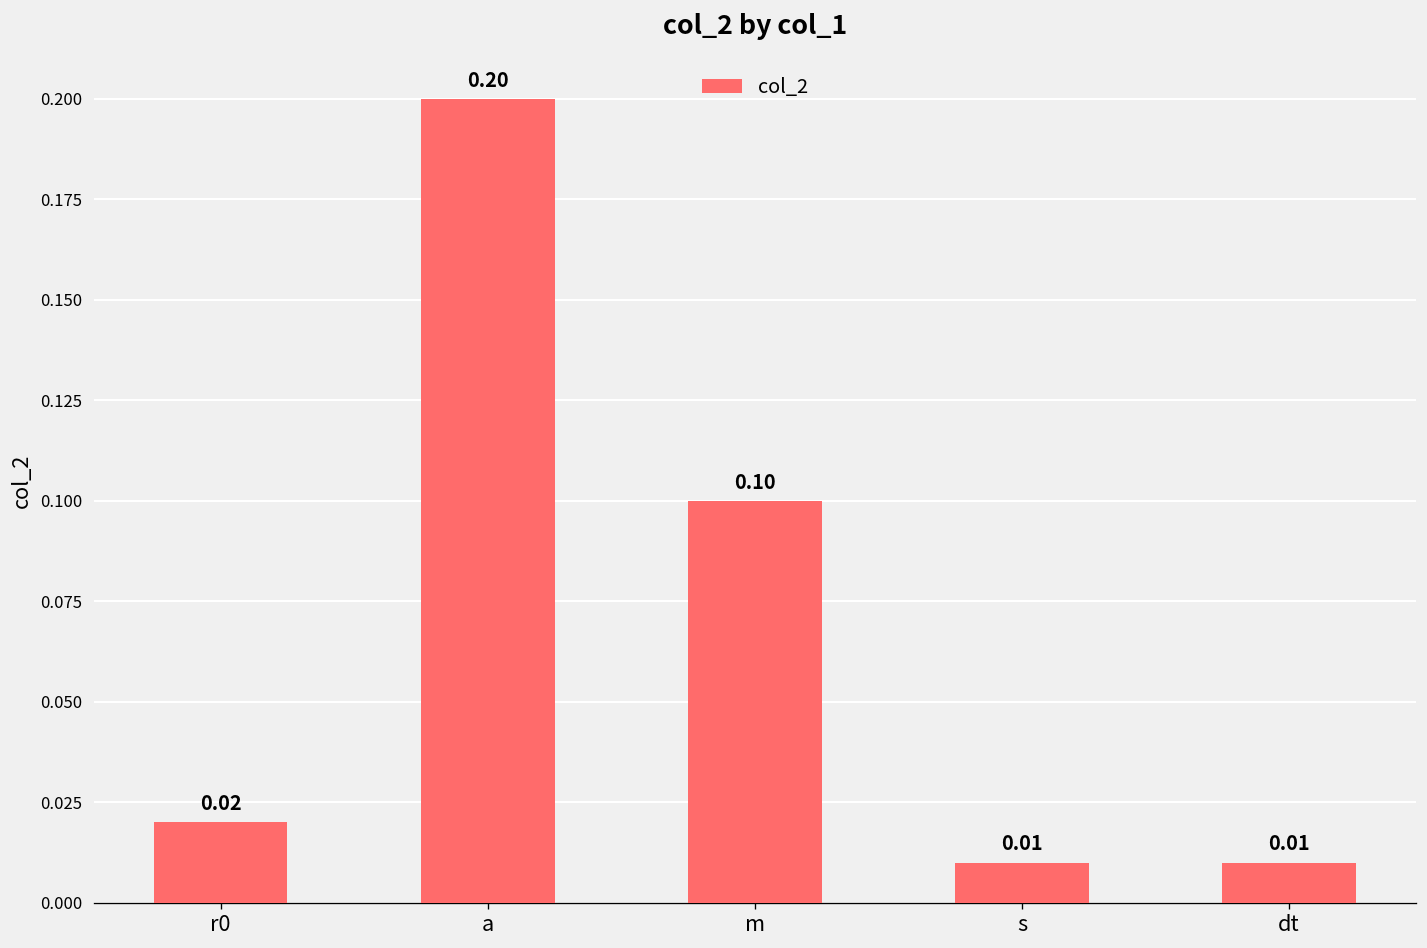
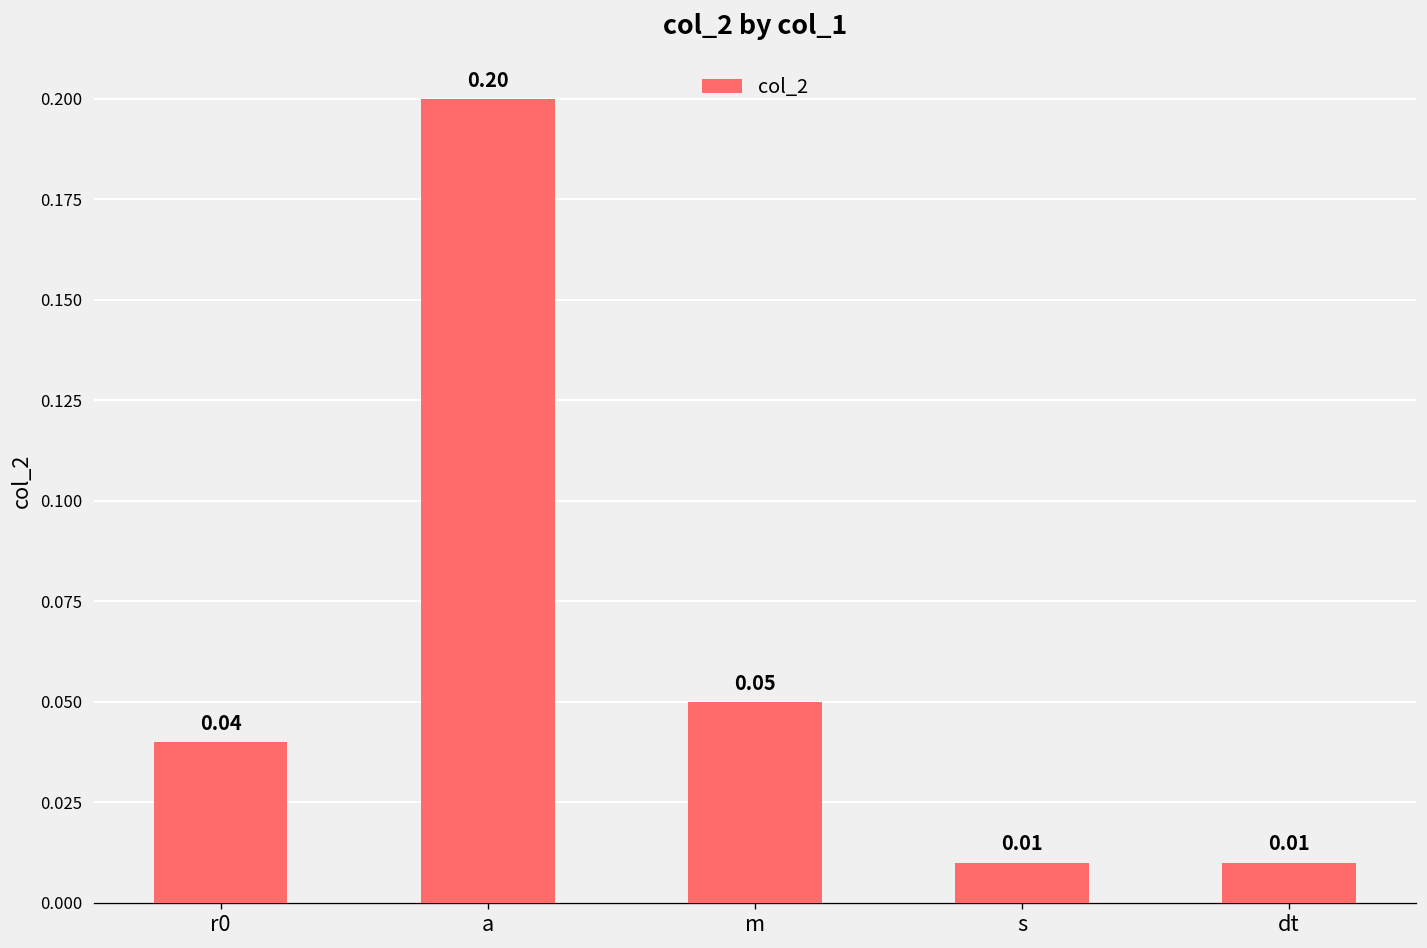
  {
-   "r0": 0.02,
+   "r0": 0.04,
    "a": 0.20,
-   "m": 0.10,
+   "m": 0.05,
    "s": 0.01,
    "dt": 0.01
  }
